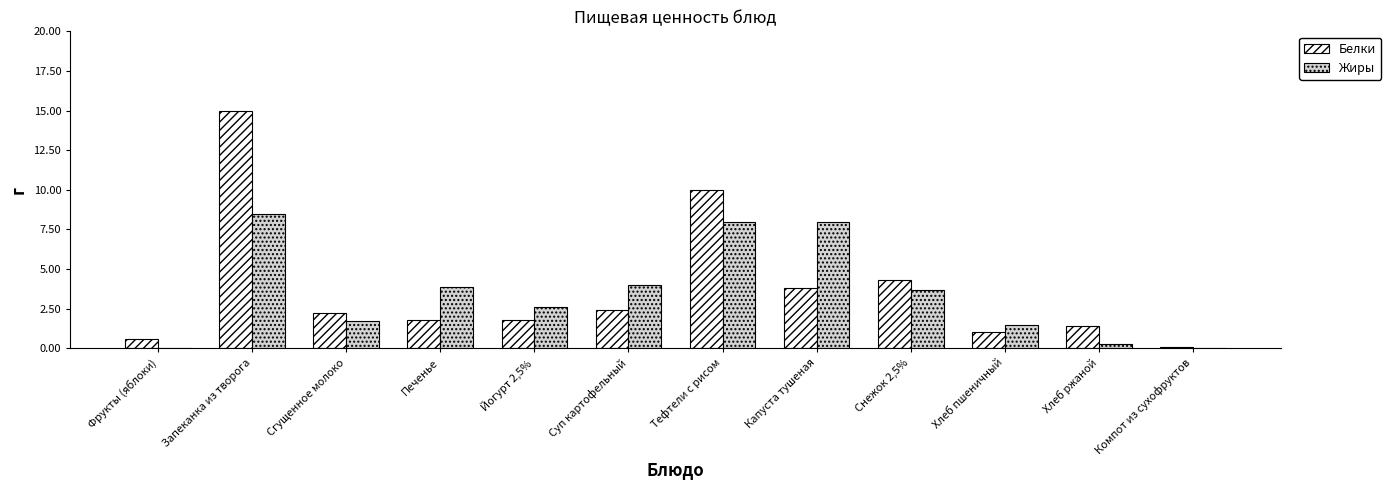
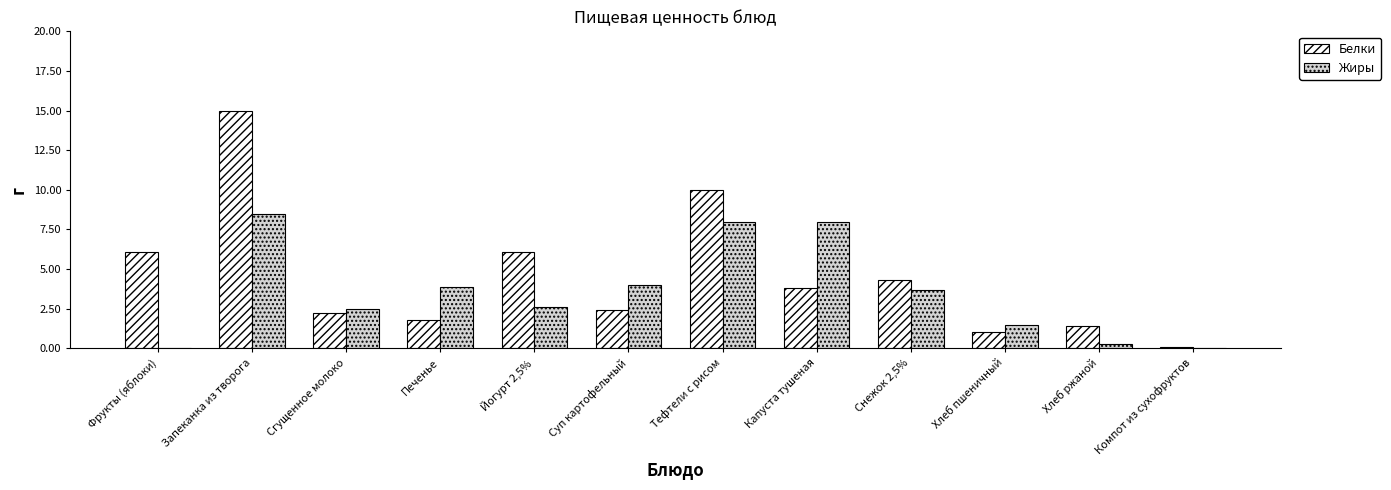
  {
    "Белки": {
-     "Фрукты (яблоки)": 0.6,
+     "Фрукты (яблоки)": 6.1,
      "Запеканка из творога": 15.0,
      "Сгущенное молоко": 2.2,
      "Печенье": 1.8,
-     "Йогурт 2,5%": 1.8,
+     "Йогурт 2,5%": 6.1,
      "Суп картофельный": 2.4,
      "Тефтели с рисом": 10.0,
      "Капуста тушеная": 3.8,
      "Снежок 2,5%": 4.3,
      "Хлеб пшеничный": 1.0,
      "Хлеб ржаной": 1.4
    },
    "Жиры": {
      "Фрукты (яблоки)": 0.0,
      "Запеканка из творога": 8.5,
-     "Сгущенное молоко": 1.7,
+     "Сгущенное молоко": 2.5,
      "Печенье": 3.9,
      "Йогурт 2,5%": 2.6,
      "Суп картофельный": 4.0,
      "Тефтели с рисом": 8.0,
      "Капуста тушеная": 8.0,
      "Снежок 2,5%": 3.7,
      "Хлеб пшеничный": 1.5,
      "Хлеб ржаной": 0.3,
      "Компот из сухофруктов": 0.0
    }
  }
